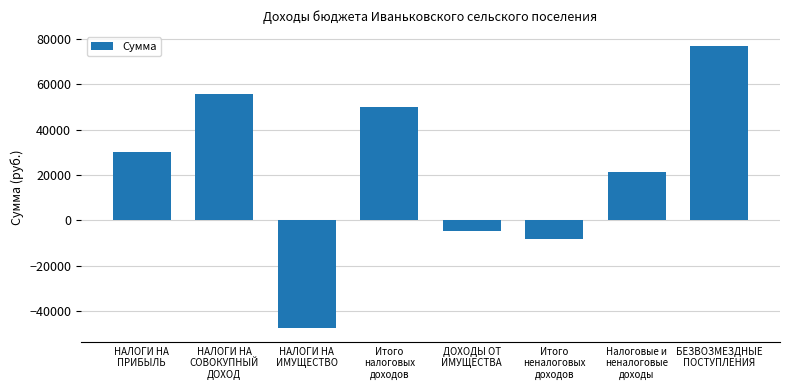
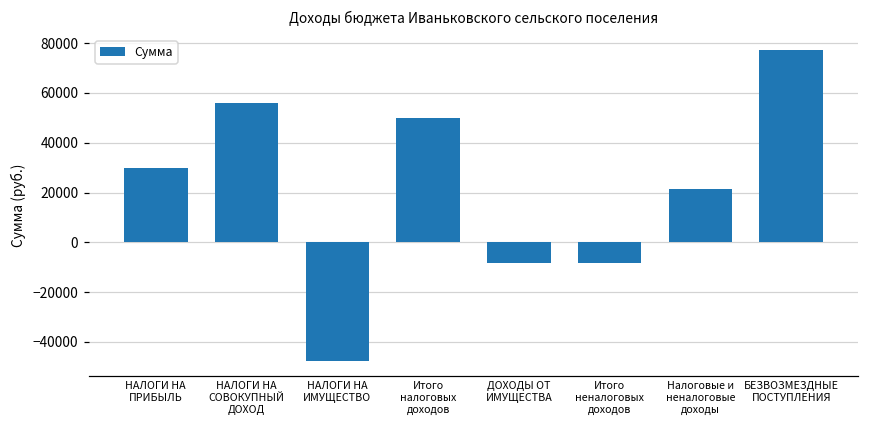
  {
    "НАЛОГИ НА ПРИБЫЛЬ": 30000,
    "НАЛОГИ НА СОВОКУПНЫЙ ДОХОД": 56000,
    "НАЛОГИ НА ИМУЩЕСТВО": -47000,
    "Итого налоговых доходов": 50000,
-   "ДОХОДЫ ОТ ИМУЩЕСТВА": -5000,
+   "ДОХОДЫ ОТ ИМУЩЕСТВА": -8000,
    "Итого неналоговых доходов": -8000,
    "Налоговые и неналоговые доходы": 21000,
    "БЕЗВОЗМЕЗДНЫЕ ПОСТУПЛЕНИЯ": 77000
  }
